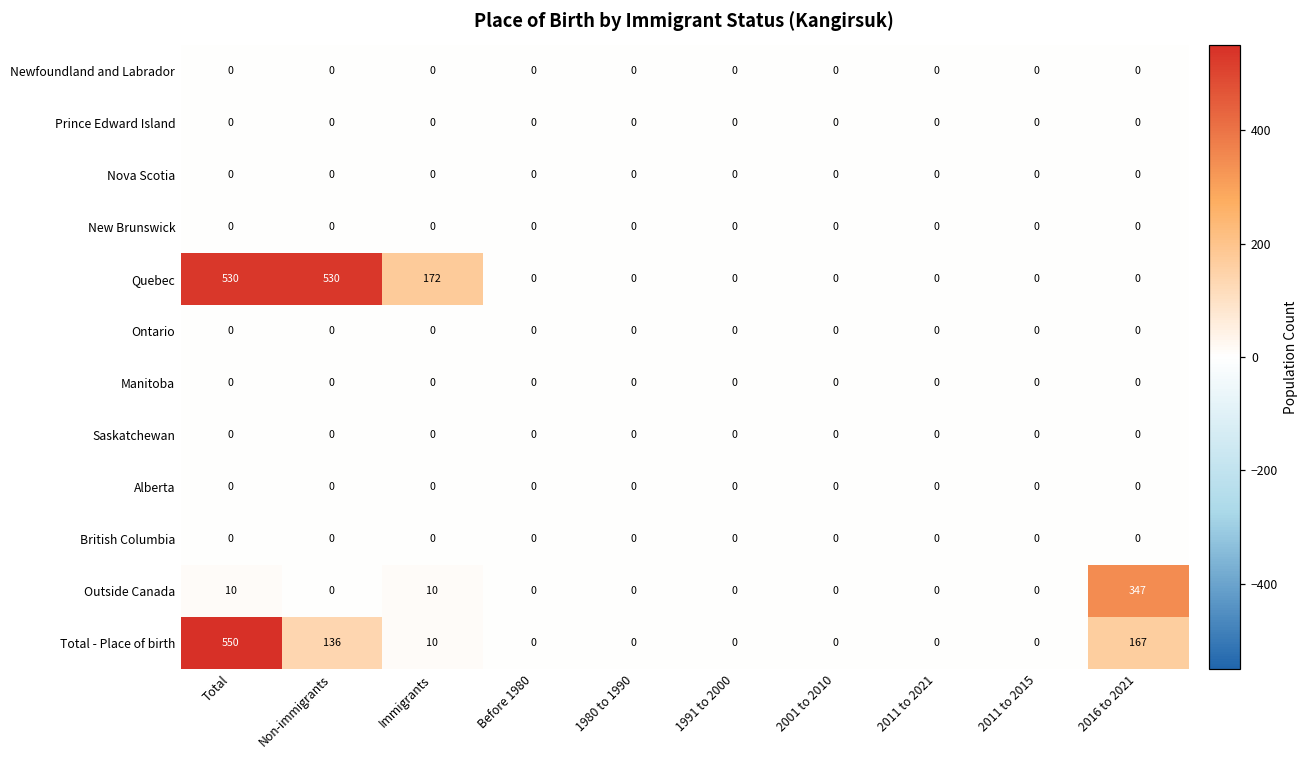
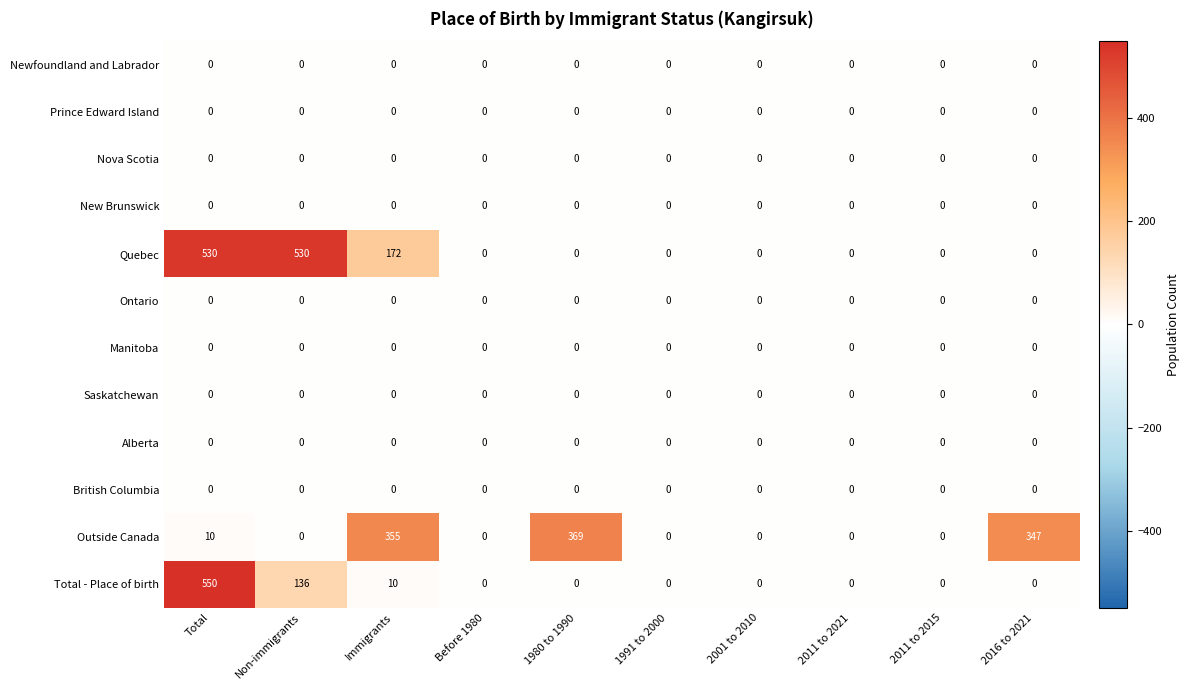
  {
    "Newfoundland and Labrador": {
      "Total": 0,
      "Non-immigrants": 0,
      "Immigrants": 0,
      "Before 1980": 0,
      "1980 to 1990": 0,
      "1991 to 2000": 0,
      "2001 to 2010": 0,
      "2011 to 2021": 0,
      "2011 to 2015": 0,
      "2016 to 2021": 0
    },
    "Prince Edward Island": {
      "Total": 0,
      "Non-immigrants": 0,
      "Immigrants": 0,
      "Before 1980": 0,
      "1980 to 1990": 0,
      "1991 to 2000": 0,
      "2001 to 2010": 0,
      "2011 to 2021": 0,
      "2011 to 2015": 0,
      "2016 to 2021": 0
    },
    "Nova Scotia": {
      "Total": 0,
      "Non-immigrants": 0,
      "Immigrants": 0,
      "Before 1980": 0,
      "1980 to 1990": 0,
      "1991 to 2000": 0,
      "2001 to 2010": 0,
      "2011 to 2021": 0,
      "2011 to 2015": 0,
      "2016 to 2021": 0
    },
    "New Brunswick": {
      "Total": 0,
      "Non-immigrants": 0,
      "Immigrants": 0,
      "Before 1980": 0,
      "1980 to 1990": 0,
      "1991 to 2000": 0,
      "2001 to 2010": 0,
      "2011 to 2021": 0,
      "2011 to 2015": 0,
      "2016 to 2021": 0
    },
    "Quebec": {
      "Total": 530,
      "Non-immigrants": 530,
      "Immigrants": 172,
      "Before 1980": 0,
      "1980 to 1990": 0,
      "1991 to 2000": 0,
      "2001 to 2010": 0,
      "2011 to 2021": 0,
      "2011 to 2015": 0,
      "2016 to 2021": 0
    },
    "Ontario": {
      "Total": 0,
      "Non-immigrants": 0,
      "Immigrants": 0,
      "Before 1980": 0,
      "1980 to 1990": 0,
      "1991 to 2000": 0,
      "2001 to 2010": 0,
      "2011 to 2021": 0,
      "2011 to 2015": 0,
      "2016 to 2021": 0
    },
    "Manitoba": {
      "Total": 0,
      "Non-immigrants": 0,
      "Immigrants": 0,
      "Before 1980": 0,
      "1980 to 1990": 0,
      "1991 to 2000": 0,
      "2001 to 2010": 0,
      "2011 to 2021": 0,
      "2011 to 2015": 0,
      "2016 to 2021": 0
    },
    "Saskatchewan": {
      "Total": 0,
      "Non-immigrants": 0,
      "Immigrants": 0,
      "Before 1980": 0,
      "1980 to 1990": 0,
      "1991 to 2000": 0,
      "2001 to 2010": 0,
      "2011 to 2021": 0,
      "2011 to 2015": 0,
      "2016 to 2021": 0
    },
    "Alberta": {
      "Total": 0,
      "Non-immigrants": 0,
      "Immigrants": 0,
      "Before 1980": 0,
      "1980 to 1990": 0,
      "1991 to 2000": 0,
      "2001 to 2010": 0,
      "2011 to 2021": 0,
      "2011 to 2015": 0,
      "2016 to 2021": 0
    },
    "British Columbia": {
      "Total": 0,
      "Non-immigrants": 0,
      "Immigrants": 0,
      "Before 1980": 0,
      "1980 to 1990": 0,
      "1991 to 2000": 0,
      "2001 to 2010": 0,
      "2011 to 2021": 0,
      "2011 to 2015": 0,
      "2016 to 2021": 0
    },
    "Outside Canada": {
      "Total": 10,
      "Non-immigrants": 0,
-     "Immigrants": 10,
+     "Immigrants": 355,
      "Before 1980": 0,
-     "1980 to 1990": 0,
+     "1980 to 1990": 369,
      "1991 to 2000": 0,
      "2001 to 2010": 0,
      "2011 to 2021": 0,
      "2011 to 2015": 0,
      "2016 to 2021": 347
    },
    "Total - Place of birth": {
      "Total": 550,
      "Non-immigrants": 136,
      "Immigrants": 10,
      "Before 1980": 0,
      "1980 to 1990": 0,
      "1991 to 2000": 0,
      "2001 to 2010": 0,
      "2011 to 2021": 0,
      "2011 to 2015": 0,
-     "2016 to 2021": 167
+     "2016 to 2021": 0
    }
  }
